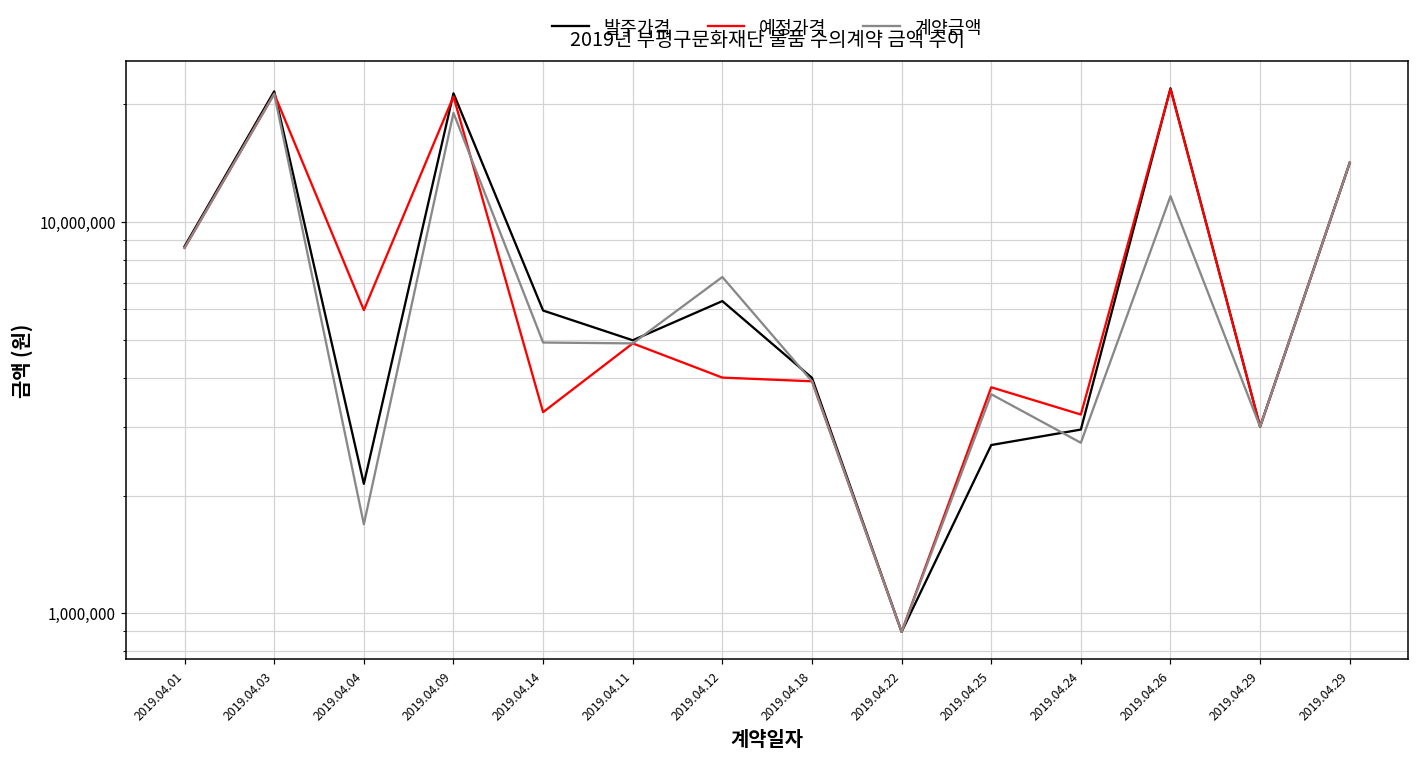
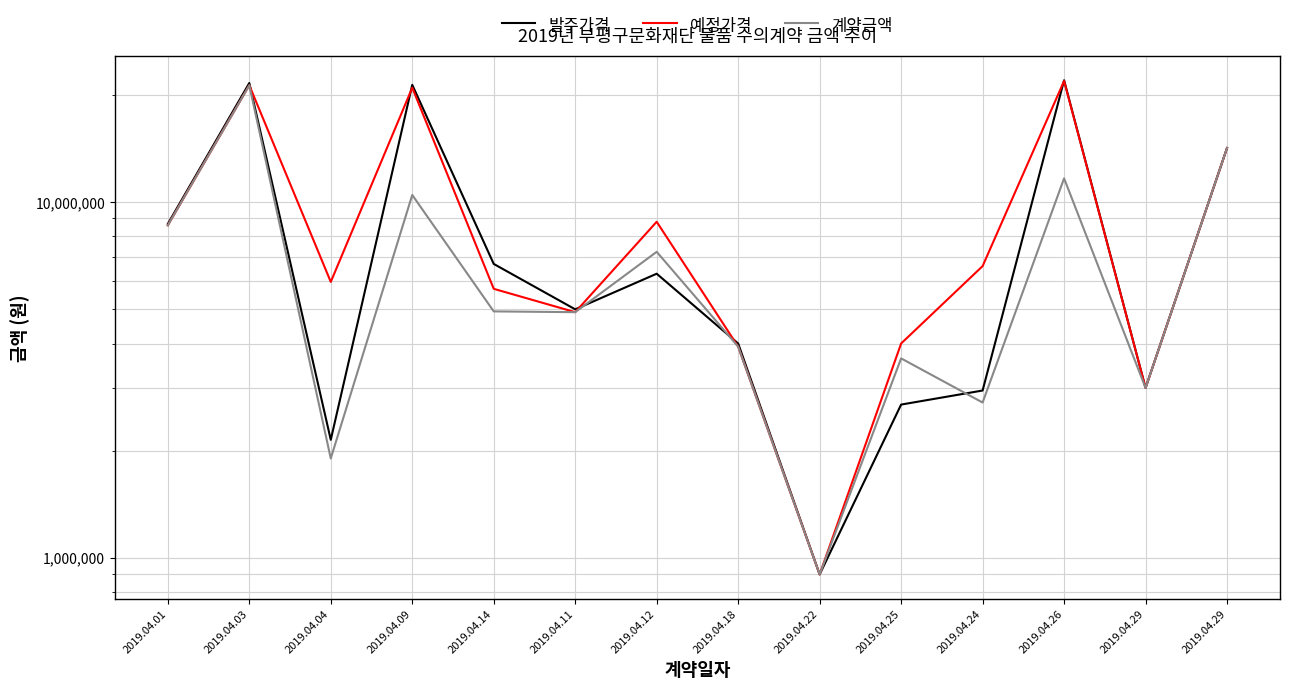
  {
    "발주가격": {
      "2019.04.04": "2,100,000",
      "2019.04.09": "21,000,000",
-     "2019.04.14": "5,900,000",
+     "2019.04.14": "6,700,000",
      "2019.04.11": "5,000,000",
      "2019.04.12": "6,300,000",
      "2019.04.18": "4,000,000",
      "2019.04.25": "2,700,000",
      "2019.04.24": "3,000,000"
    },
    "예정가격": {
      "2019.04.04": "6,000,000",
      "2019.04.09": "21,000,000",
-     "2019.04.14": "3,300,000",
-     "2019.04.12": "4,000,000",
-     "2019.04.25": "3,800,000",
-     "2019.04.24": "3,200,000"
+     "2019.04.14": "5,700,000",
+     "2019.04.12": "8,800,000",
+     "2019.04.25": "4,000,000",
+     "2019.04.24": "6,600,000"
    },
    "계약금액": {
-     "2019.04.04": "1,700,000",
-     "2019.04.09": "19,000,000",
+     "2019.04.04": "1,900,000",
+     "2019.04.09": "10,500,000",
      "2019.04.14": "4,900,000",
      "2019.04.12": "7,200,000",
      "2019.04.25": "3,600,000",
      "2019.04.24": "2,700,000",
      "2019.04.26": "11,700,000"
    }
  }
